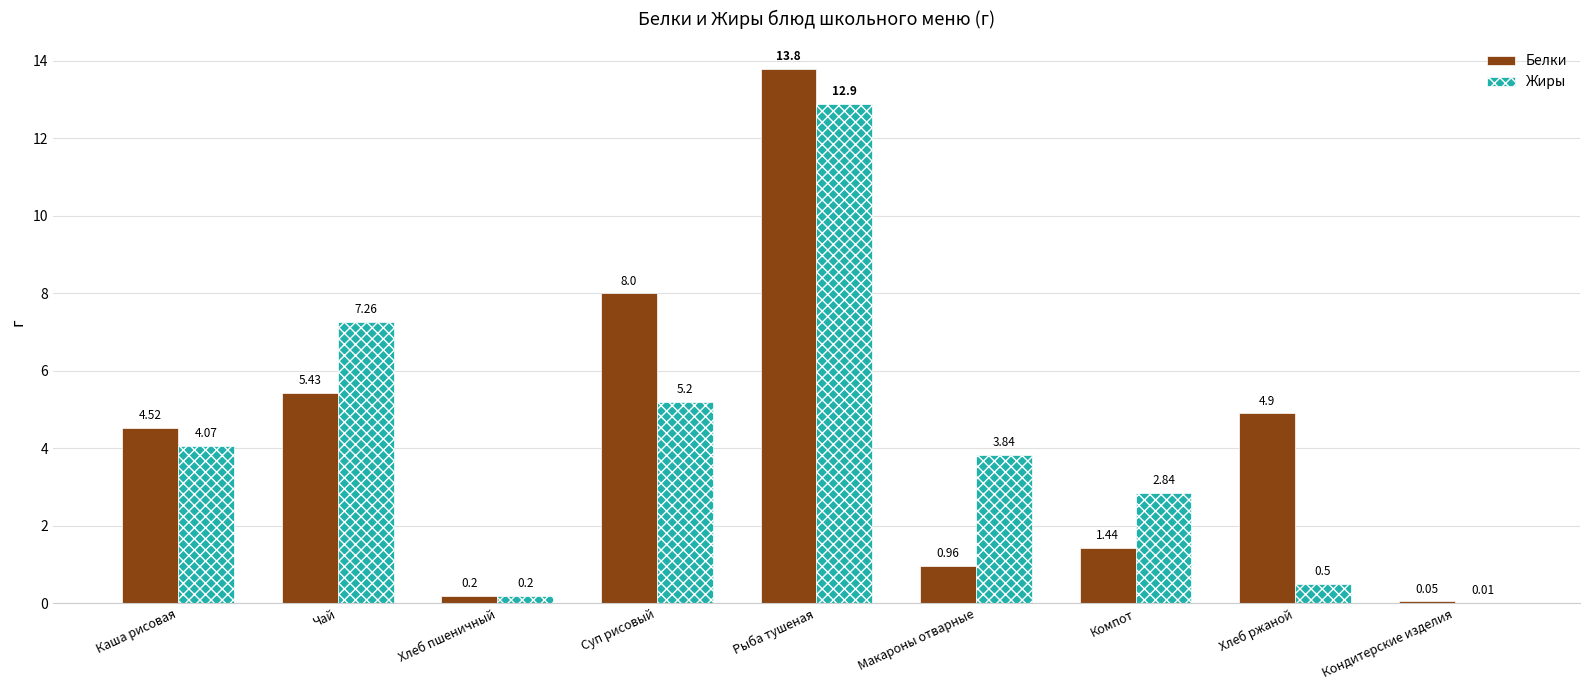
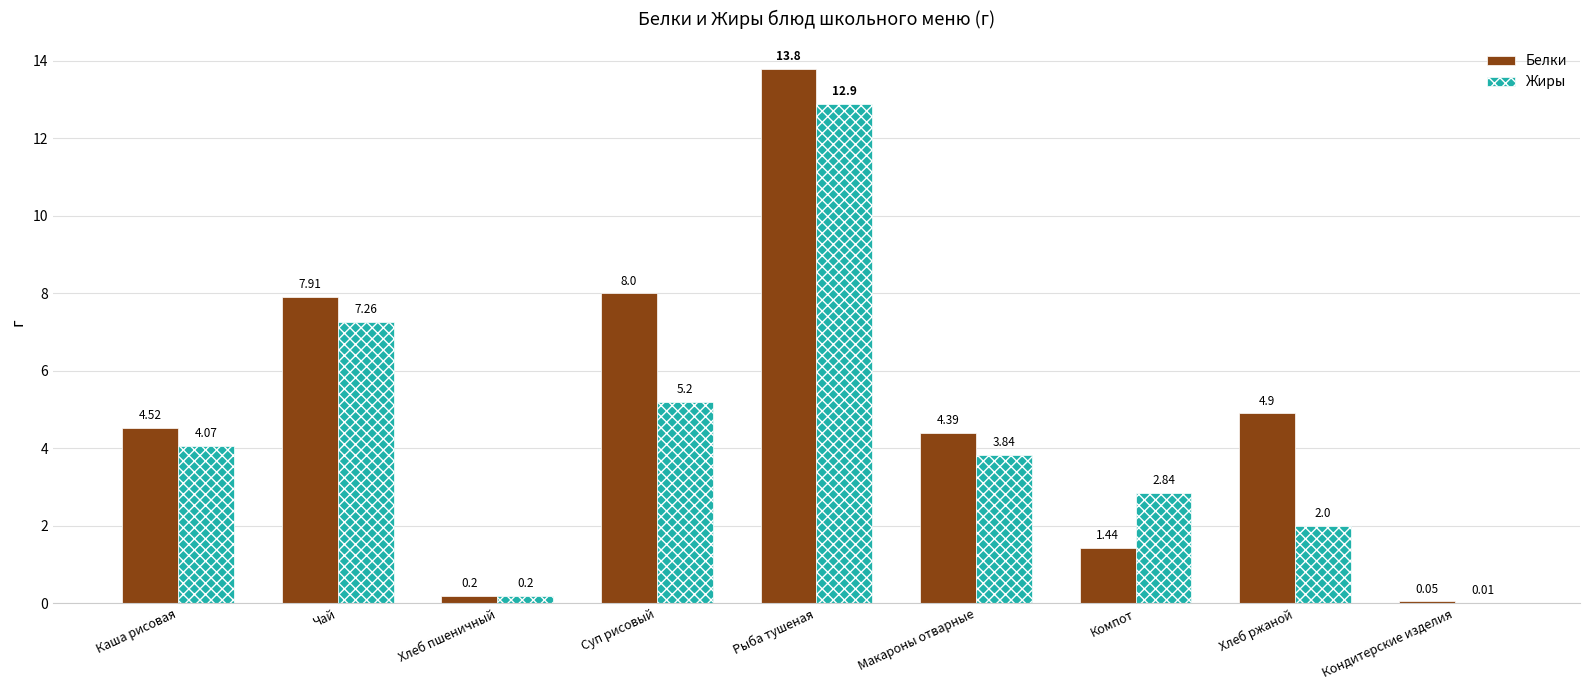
  {
    "Белки": {
      "Каша рисовая": 4.52,
-     "Чай": 5.43,
+     "Чай": 7.91,
      "Хлеб пшеничный": 0.2,
      "Суп рисовый": 8.0,
      "Рыба тушеная": 13.8,
-     "Макароны отварные": 0.96,
+     "Макароны отварные": 4.39,
      "Компот": 1.44,
      "Хлеб ржаной": 4.9,
      "Кондитерские изделия": 0.05
    },
    "Жиры": {
      "Каша рисовая": 4.07,
      "Чай": 7.26,
      "Хлеб пшеничный": 0.2,
      "Суп рисовый": 5.2,
      "Рыба тушеная": 12.9,
      "Макароны отварные": 3.84,
      "Компот": 2.84,
-     "Хлеб ржаной": 0.5,
+     "Хлеб ржаной": 2.0,
      "Кондитерские изделия": 0.01
    }
  }
